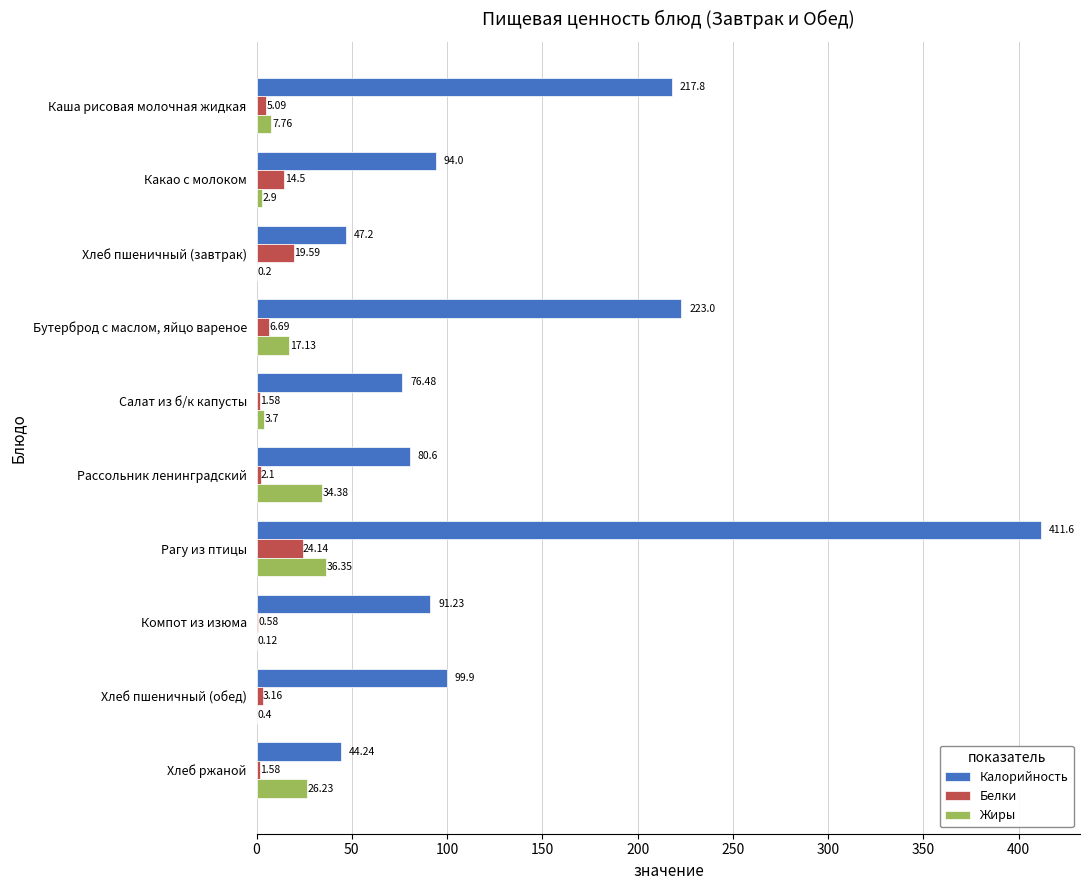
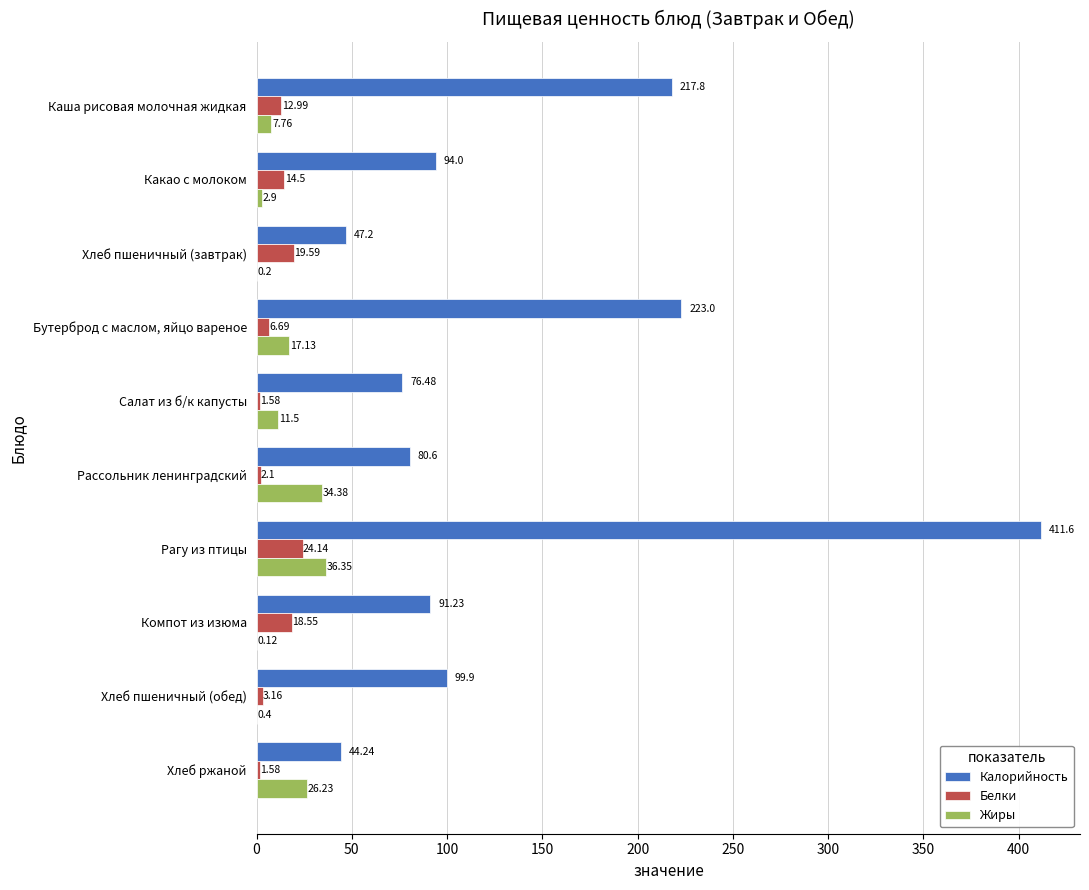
  {
    "Калорийность": {
      "Каша рисовая молочная жидкая": 217.8,
      "Какао с молоком": 94.0,
      "Хлеб пшеничный (завтрак)": 47.2,
      "Бутерброд с маслом, яйцо вареное": 223.0,
      "Салат из б/к капусты": 76.48,
      "Рассольник ленинградский": 80.6,
      "Рагу из птицы": 411.6,
      "Компот из изюма": 91.23,
      "Хлеб пшеничный (обед)": 99.9,
      "Хлеб ржаной": 44.24
    },
    "Белки": {
-     "Каша рисовая молочная жидкая": 5.09,
+     "Каша рисовая молочная жидкая": 12.99,
      "Какао с молоком": 14.5,
      "Хлеб пшеничный (завтрак)": 19.59,
      "Бутерброд с маслом, яйцо вареное": 6.69,
      "Салат из б/к капусты": 1.58,
      "Рассольник ленинградский": 2.1,
      "Рагу из птицы": 24.14,
-     "Компот из изюма": 0.58,
+     "Компот из изюма": 18.55,
      "Хлеб пшеничный (обед)": 3.16,
      "Хлеб ржаной": 1.58
    },
    "Жиры": {
      "Каша рисовая молочная жидкая": 7.76,
      "Какао с молоком": 2.9,
      "Хлеб пшеничный (завтрак)": 0.2,
      "Бутерброд с маслом, яйцо вареное": 17.13,
-     "Салат из б/к капусты": 3.7,
+     "Салат из б/к капусты": 11.5,
      "Рассольник ленинградский": 34.38,
      "Рагу из птицы": 36.35,
      "Компот из изюма": 0.12,
      "Хлеб пшеничный (обед)": 0.4,
      "Хлеб ржаной": 26.23
    }
  }
